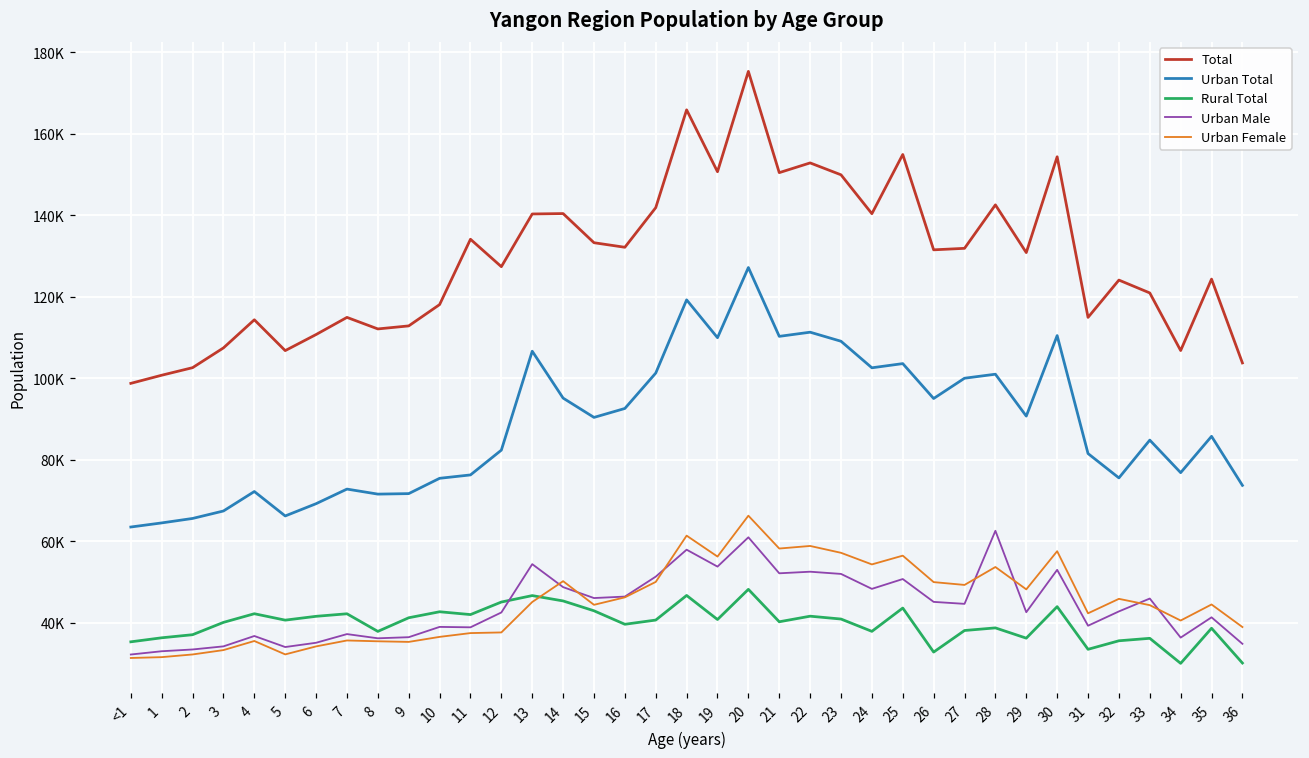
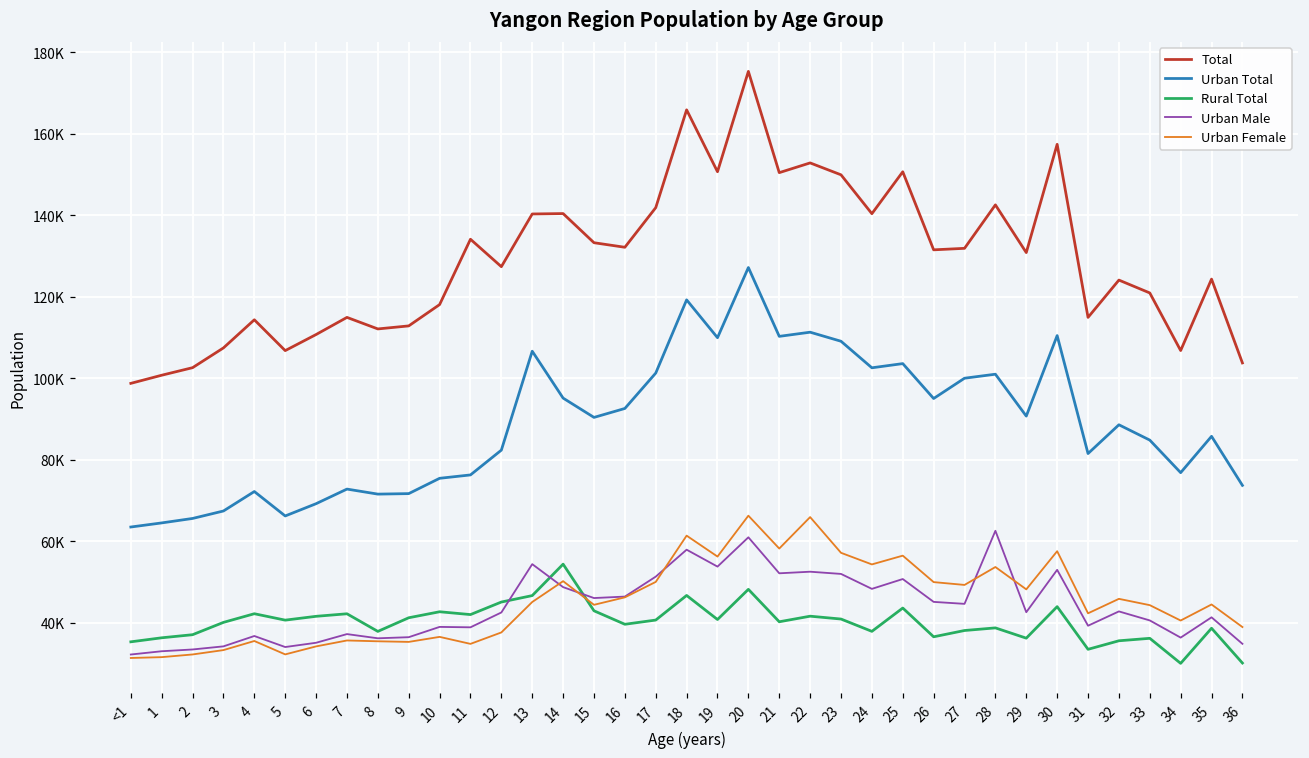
  {
    "Total": {
      "<1": 99000,
      "1": 101000,
      "2": 103000,
      "3": 107000,
      "4": 114000,
      "5": 107000,
      "6": 111000,
      "7": 115000,
      "8": 112000,
      "9": 113000,
      "10": 118000,
      "11": 134000,
      "12": 127000,
      "13": 140000,
      "14": 140000,
      "15": 133000,
      "16": 132000,
      "17": 142000,
      "18": 166000,
      "19": 151000,
      "20": 175000,
      "21": 150000,
      "22": 153000,
      "23": 150000,
      "24": 140000,
-     "25": 155000,
+     "25": 151000,
      "26": 132000,
      "27": 132000,
      "28": 143000,
      "29": 131000,
-     "30": 154000,
+     "30": 157000,
      "31": 115000,
      "32": 124000,
      "33": 121000,
      "34": 107000,
      "35": 124000,
      "36": 104000
    },
    "Urban Total": {
      "<1": 63000,
      "1": 64000,
      "2": 66000,
      "3": 67000,
      "4": 72000,
      "5": 66000,
      "6": 69000,
      "7": 73000,
      "8": 72000,
      "9": 72000,
      "10": 75000,
      "11": 76000,
      "12": 82000,
      "13": 107000,
      "14": 95000,
      "15": 90000,
      "16": 93000,
      "17": 101000,
      "18": 119000,
      "19": 110000,
      "20": 127000,
      "21": 110000,
      "22": 111000,
      "23": 109000,
      "24": 103000,
      "25": 104000,
      "26": 95000,
      "27": 100000,
      "28": 101000,
      "29": 91000,
      "30": 110000,
      "31": 81000,
-     "32": 76000,
+     "32": 89000,
      "33": 85000,
      "34": 77000,
      "35": 86000,
      "36": 74000
    },
    "Rural Total": {
      "<1": 35000,
      "1": 36000,
      "2": 37000,
      "3": 40000,
      "4": 42000,
      "5": 41000,
      "6": 42000,
      "7": 42000,
      "8": 38000,
      "9": 41000,
      "10": 43000,
      "11": 42000,
      "12": 45000,
      "13": 47000,
-     "14": 45000,
+     "14": 54000,
      "15": 43000,
      "16": 40000,
      "17": 41000,
      "18": 47000,
      "19": 41000,
      "20": 48000,
      "21": 40000,
      "22": 42000,
      "23": 41000,
      "24": 38000,
      "25": 44000,
-     "26": 33000,
+     "26": 37000,
      "27": 38000,
      "28": 39000,
      "29": 36000,
      "30": 44000,
      "31": 33000,
      "32": 36000,
      "33": 36000,
      "34": 30000,
      "35": 39000,
      "36": 30000
    },
    "Urban Male": {
      "<1": 32000,
      "1": 33000,
      "2": 33000,
      "3": 34000,
      "4": 37000,
      "5": 34000,
      "6": 35000,
      "7": 37000,
      "8": 36000,
      "9": 36000,
      "10": 39000,
      "11": 39000,
      "12": 42000,
      "13": 54000,
      "14": 49000,
      "15": 46000,
      "17": 51000,
      "18": 58000,
      "19": 54000,
      "20": 61000,
      "21": 52000,
      "22": 52000,
      "23": 52000,
      "24": 48000,
      "25": 51000,
      "26": 45000,
      "27": 45000,
      "28": 63000,
      "29": 43000,
      "30": 53000,
      "31": 39000,
      "32": 43000,
-     "33": 46000,
+     "33": 41000,
      "34": 36000,
      "35": 41000,
      "36": 35000
    },
    "Urban Female": {
      "<1": 31000,
      "1": 32000,
      "2": 32000,
      "3": 33000,
      "4": 35000,
      "5": 32000,
      "6": 34000,
      "7": 36000,
      "8": 35000,
      "9": 35000,
      "10": 36000,
-     "11": 37000,
+     "11": 35000,
      "12": 38000,
      "13": 45000,
      "14": 50000,
      "15": 44000,
      "17": 50000,
      "18": 61000,
      "19": 56000,
      "20": 66000,
      "21": 58000,
-     "22": 59000,
+     "22": 66000,
      "23": 57000,
      "24": 54000,
      "25": 56000,
      "26": 50000,
      "27": 49000,
      "28": 54000,
      "29": 48000,
      "30": 58000,
      "31": 42000,
      "32": 46000,
      "33": 44000,
      "34": 40000,
      "35": 44000,
      "36": 39000
    }
  }
